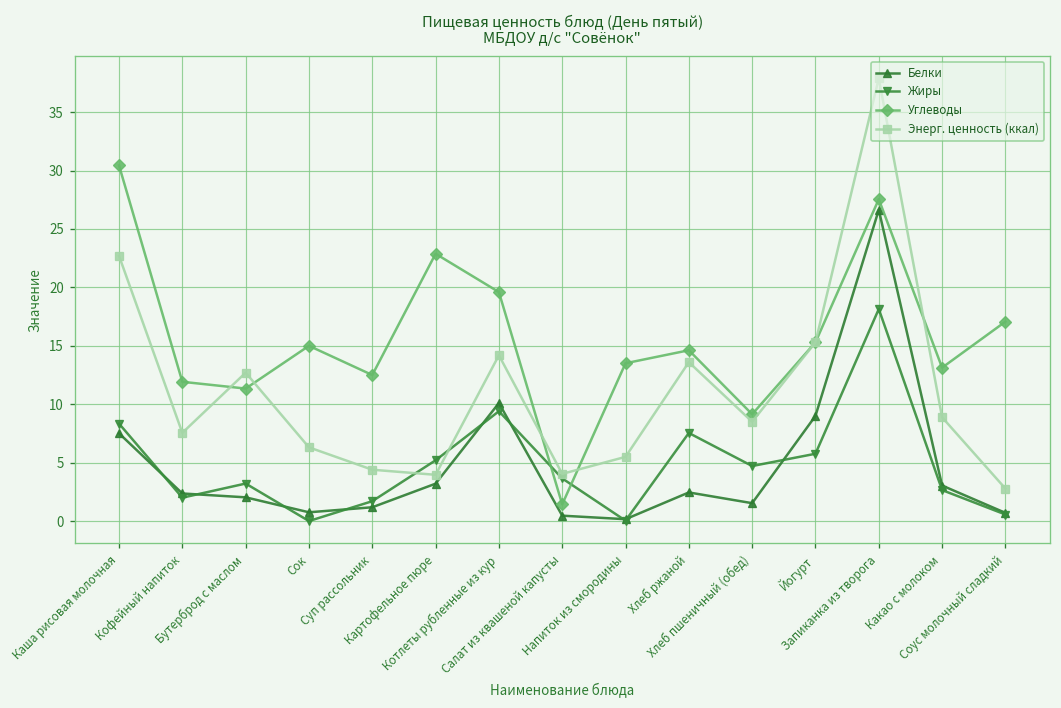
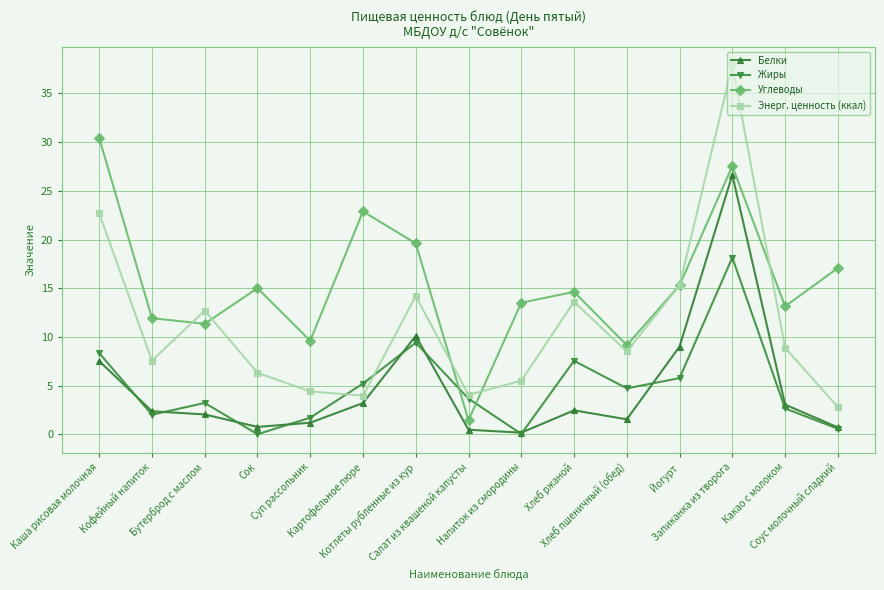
  {
    "Углеводы": {
      "Каша рисовая молочная": 30,
      "Кофейный напиток": 12,
      "Бутерброд с маслом": 11,
      "Сок": 15,
-     "Суп рассольник": 13,
+     "Суп рассольник": 10,
      "Картофельное пюре": 23,
      "Котлеты рубленные из кур": 20,
      "Салат из квашеной капусты": 1,
      "Напиток из смородины": 14,
      "Хлеб ржаной": 15,
      "Хлеб пшеничный (обед)": 9,
      "Запиканка из творога": 28,
      "Какао с молоком": 13,
      "Соус молочный сладкий": 17
    },
    "Энерг. ценность (ккал)": {
      "Каша рисовая молочная": 23,
      "Кофейный напиток": 8,
      "Бутерброд с маслом": 13,
      "Сок": 6,
      "Суп рассольник": 4,
      "Картофельное пюре": 4,
      "Котлеты рубленные из кур": 14,
      "Салат из квашеной капусты": 4,
      "Напиток из смородины": 5,
      "Хлеб ржаной": 14,
      "Хлеб пшеничный (обед)": 9,
      "Какао с молоком": 9,
      "Соус молочный сладкий": 3
    }
  }
